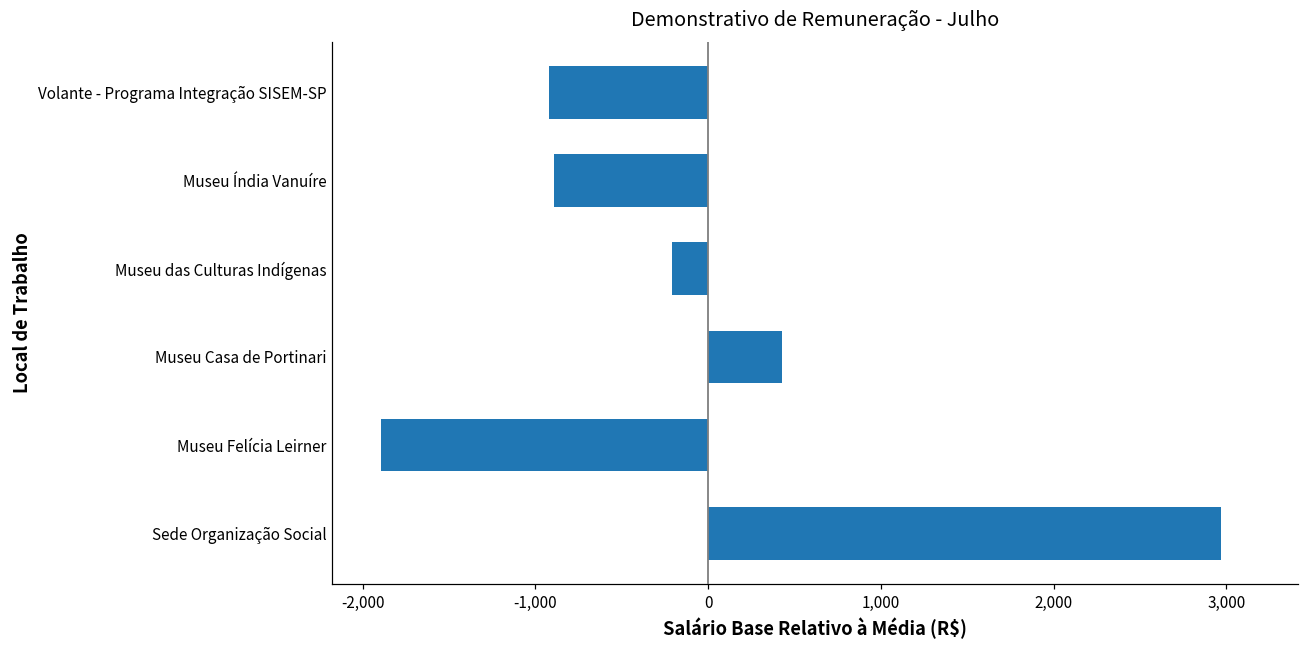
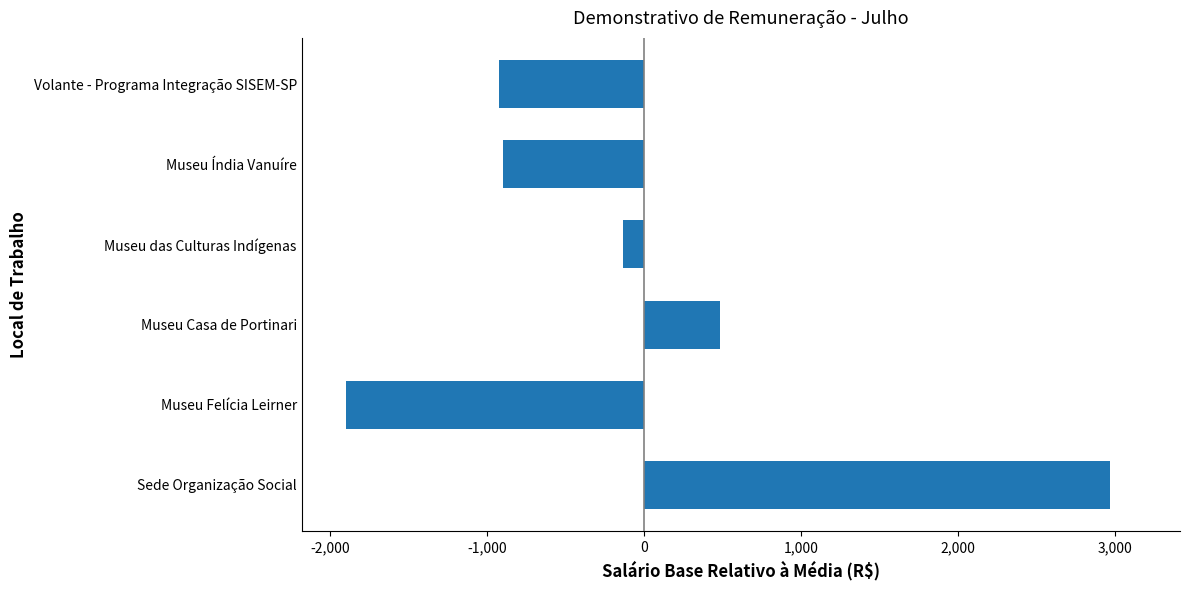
  {
    "Volante - Programa Integração SISEM-SP": "-920",
    "Museu Índia Vanuíre": "-890",
-   "Museu das Culturas Indígenas": "-210",
-   "Museu Casa de Portinari": "430",
+   "Museu das Culturas Indígenas": "-130",
+   "Museu Casa de Portinari": "480",
    "Museu Felícia Leirner": "-1,890",
    "Sede Organização Social": "2,970"
  }
